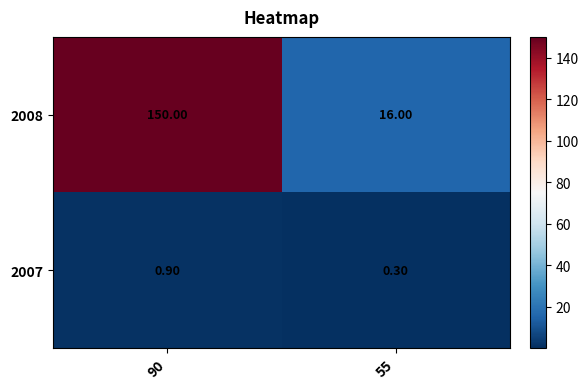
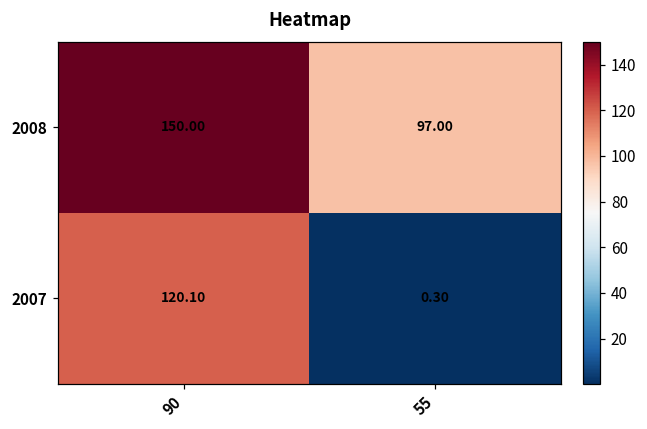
  {
    "2008": {
      "90": 150.00,
-     "55": 16.00
+     "55": 97.00
    },
    "2007": {
-     "90": 0.90,
+     "90": 120.10,
      "55": 0.30
    }
  }
